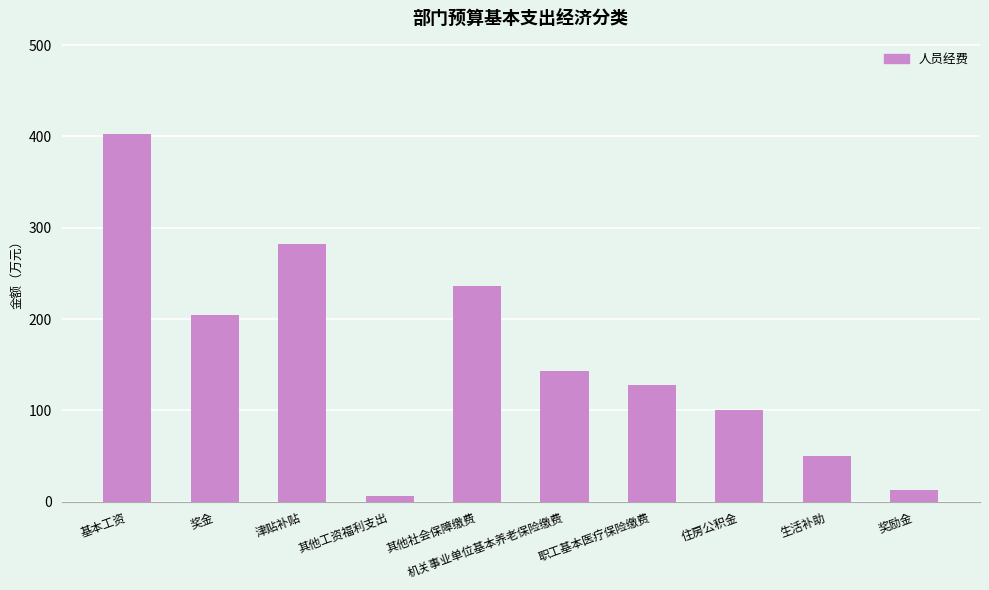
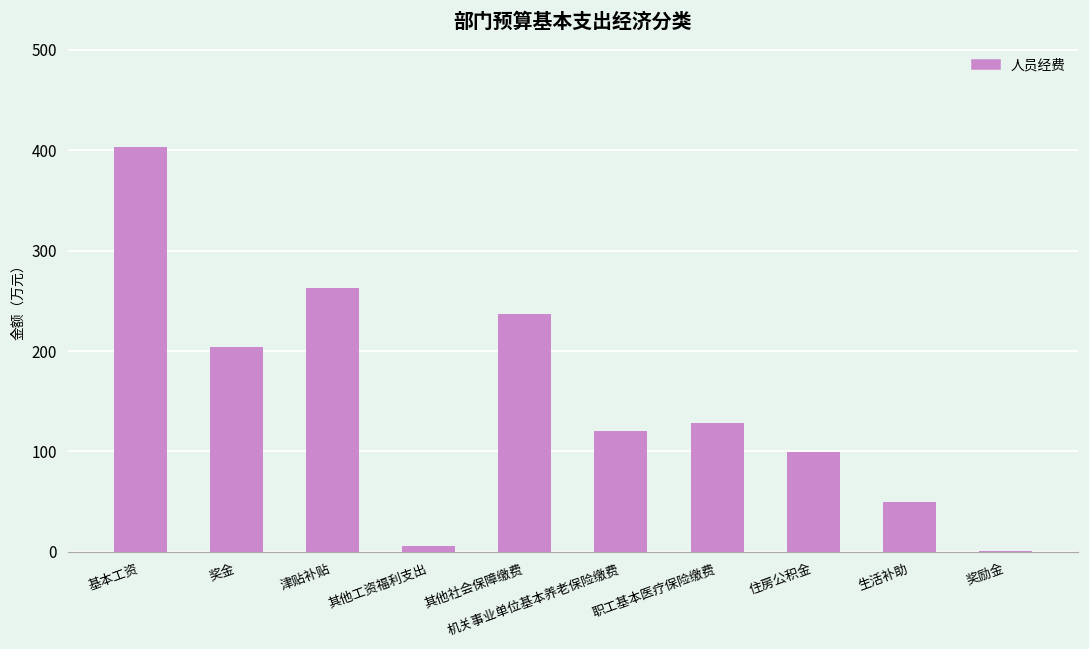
  {
    "基本工资": 400,
    "奖金": 200,
-   "津贴补贴": 280,
+   "津贴补贴": 260,
    "其他工资福利支出": 10,
    "其他社会保障缴费": 240,
-   "机关事业单位基本养老保险缴费": 140,
+   "机关事业单位基本养老保险缴费": 120,
    "职工基本医疗保险缴费": 130,
    "住房公积金": 100,
    "生活补助": 50,
-   "奖励金": 10
+   "奖励金": 0
  }
